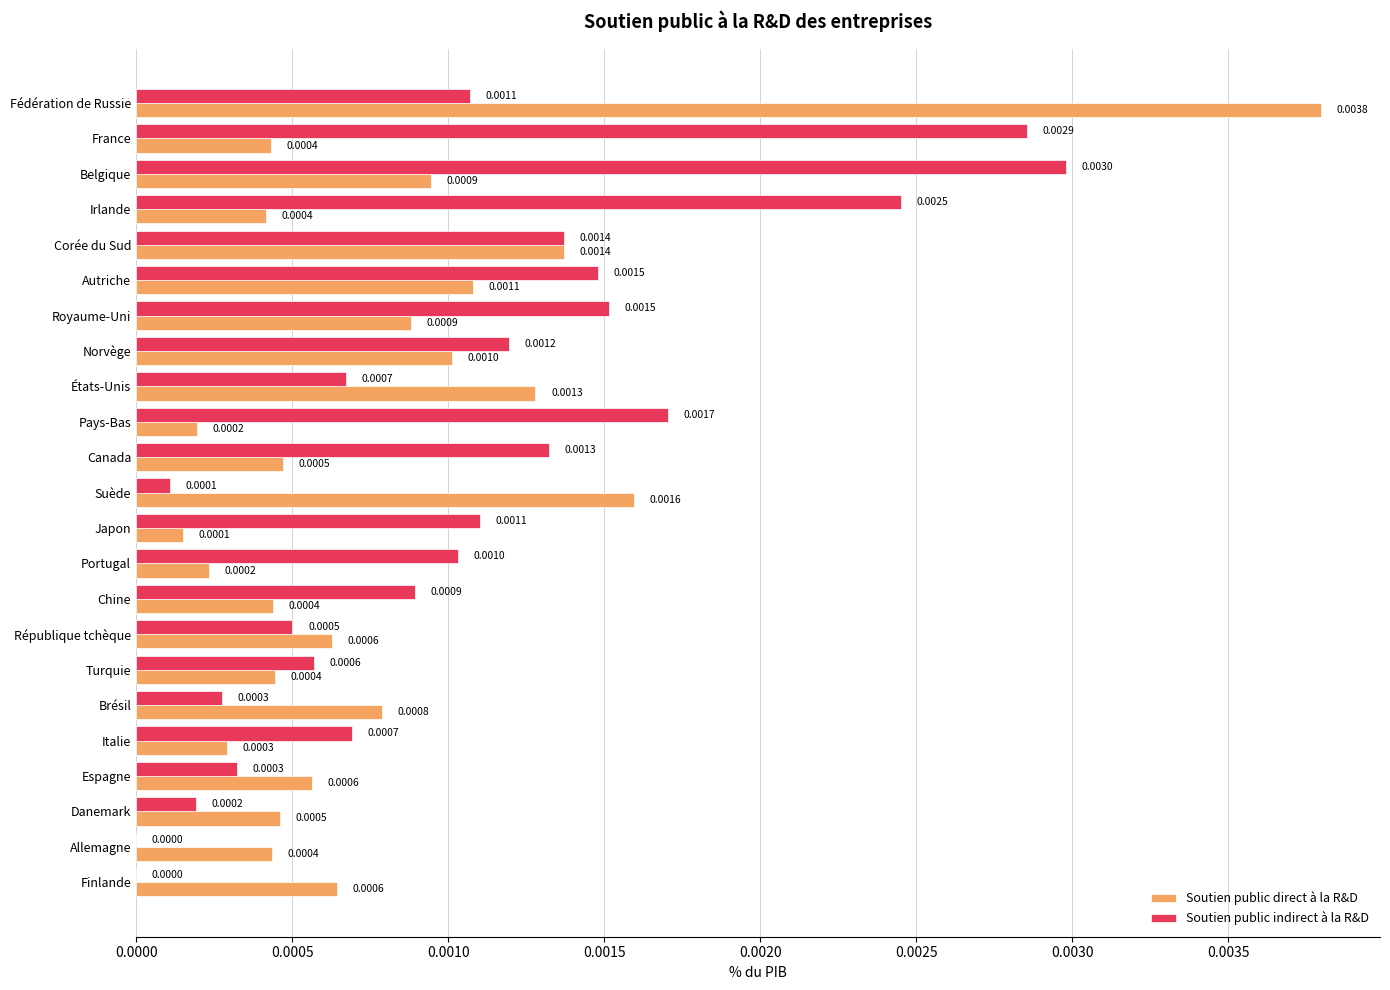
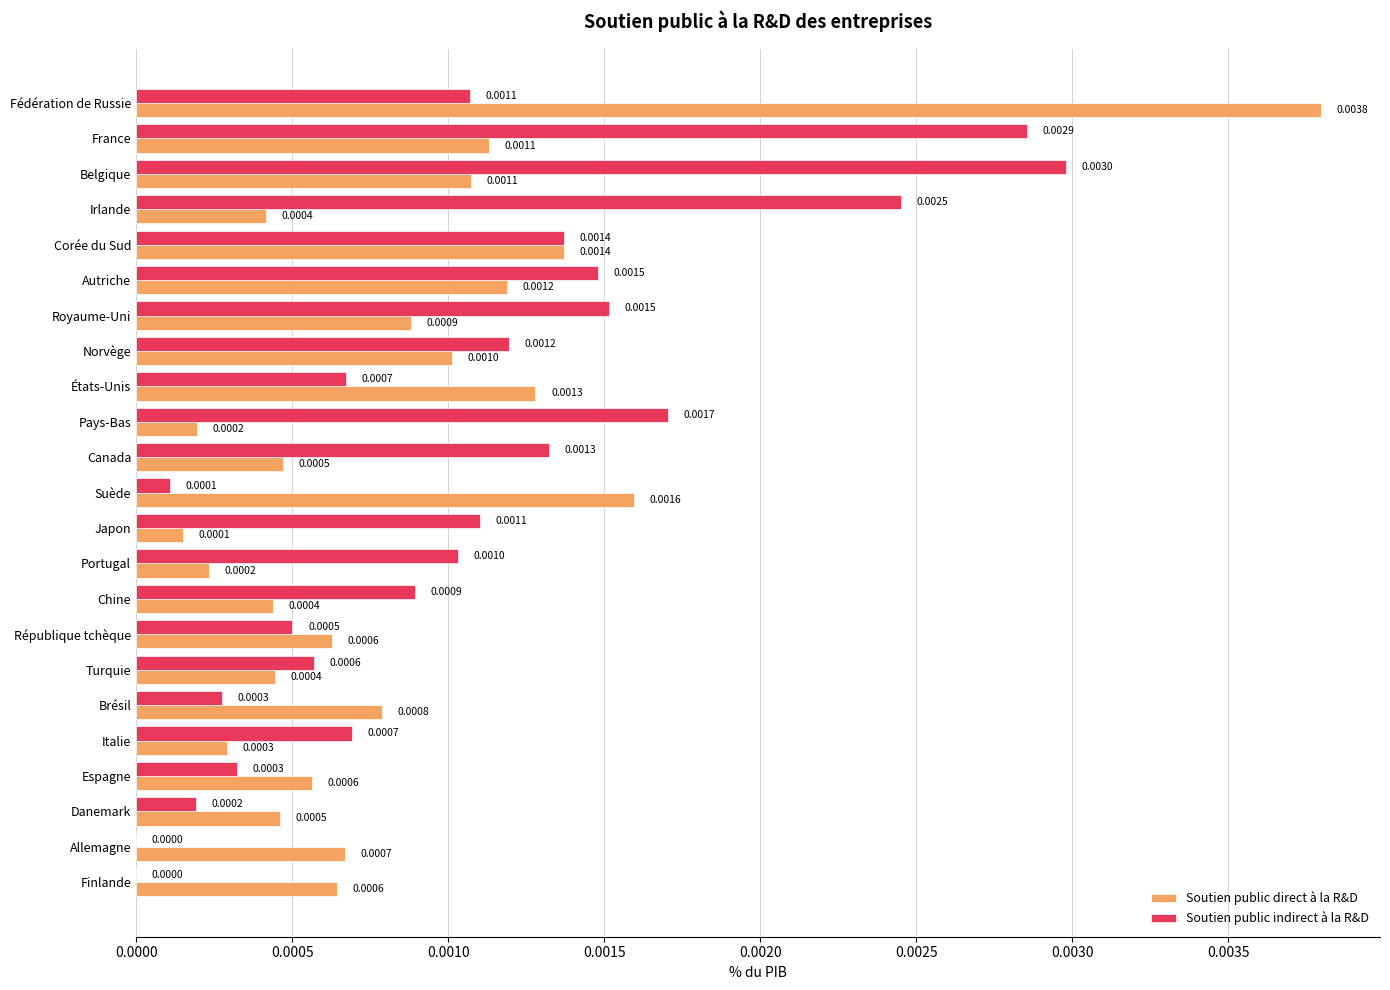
  {
    "Soutien public direct à la R&D": {
      "Fédération de Russie": 0.0038,
-     "France": 0.0004,
-     "Belgique": 0.0009,
+     "France": 0.0011,
+     "Belgique": 0.0011,
      "Irlande": 0.0004,
      "Corée du Sud": 0.0014,
-     "Autriche": 0.0011,
+     "Autriche": 0.0012,
      "Royaume-Uni": 0.0009,
      "Norvège": 0.0010,
      "États-Unis": 0.0013,
      "Pays-Bas": 0.0002,
      "Canada": 0.0005,
      "Suède": 0.0016,
      "Japon": 0.0001,
      "Portugal": 0.0002,
      "Chine": 0.0004,
      "République tchèque": 0.0006,
      "Turquie": 0.0004,
      "Brésil": 0.0008,
      "Italie": 0.0003,
      "Espagne": 0.0006,
      "Danemark": 0.0005,
-     "Allemagne": 0.0004,
+     "Allemagne": 0.0007,
      "Finlande": 0.0006
    },
    "Soutien public indirect à la R&D": {
      "Fédération de Russie": 0.0011,
      "France": 0.0029,
      "Belgique": 0.0030,
      "Irlande": 0.0025,
      "Corée du Sud": 0.0014,
      "Autriche": 0.0015,
      "Royaume-Uni": 0.0015,
      "Norvège": 0.0012,
      "États-Unis": 0.0007,
      "Pays-Bas": 0.0017,
      "Canada": 0.0013,
      "Suède": 0.0001,
      "Japon": 0.0011,
      "Portugal": 0.0010,
      "Chine": 0.0009,
      "République tchèque": 0.0005,
      "Turquie": 0.0006,
      "Brésil": 0.0003,
      "Italie": 0.0007,
      "Espagne": 0.0003,
      "Danemark": 0.0002,
      "Allemagne": 0.0000,
      "Finlande": 0.0000
    }
  }
